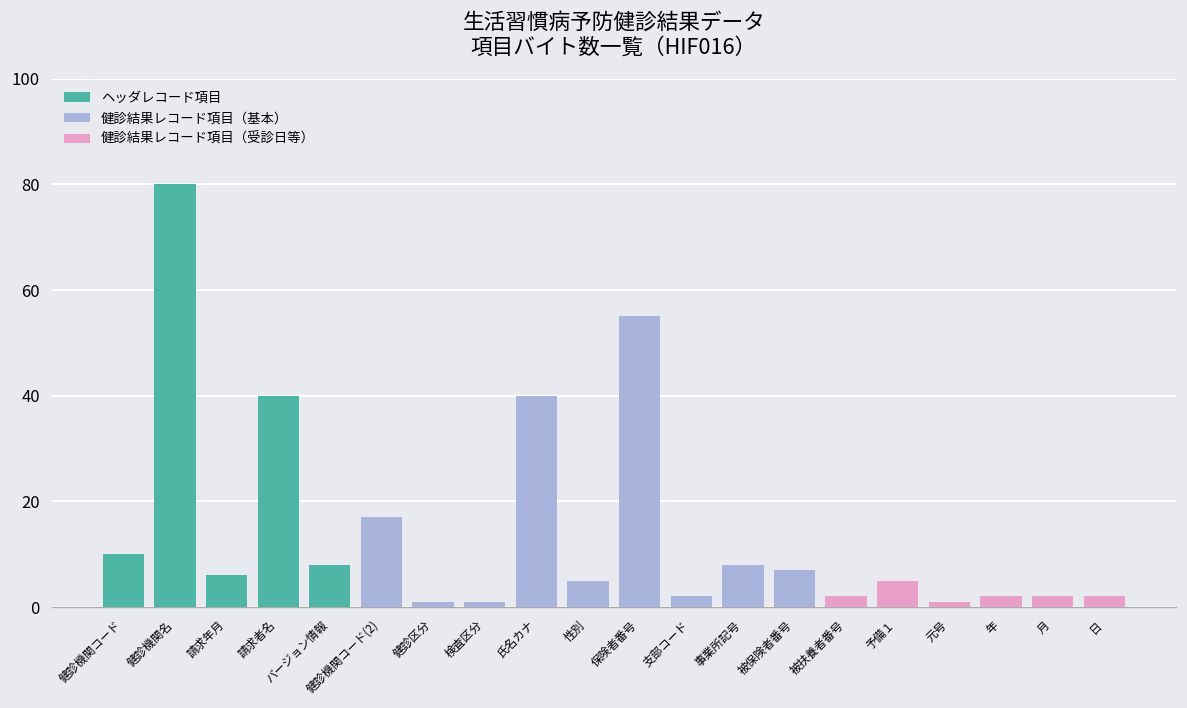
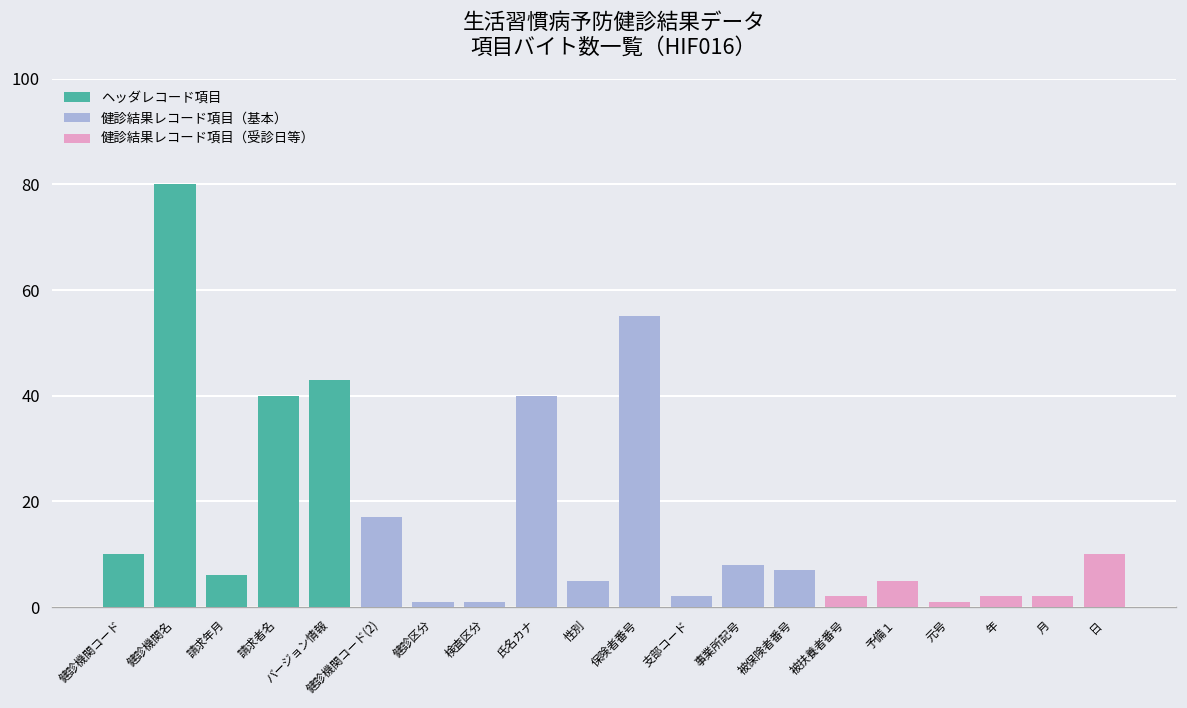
  {
    "ヘッダレコード項目": {
      "健診機関コード": 10,
      "健診機関名": 80,
      "請求年月": 6,
      "請求者名": 40,
-     "バージョン情報": 8
+     "バージョン情報": 43
    },
    "健診結果レコード項目（基本）": {
      "健診機関コード(2)": 17,
      "健診区分": 1,
      "検査区分": 1,
      "氏名カナ": 40,
      "性別": 5,
      "保険者番号": 55,
      "支部コード": 2,
      "事業所記号": 8,
      "被保険者番号": 7
    },
    "健診結果レコード項目（受診日等）": {
      "被扶養者番号": 2,
      "予備１": 5,
      "元号": 1,
      "年": 2,
      "月": 2,
-     "日": 2
+     "日": 10
    }
  }
